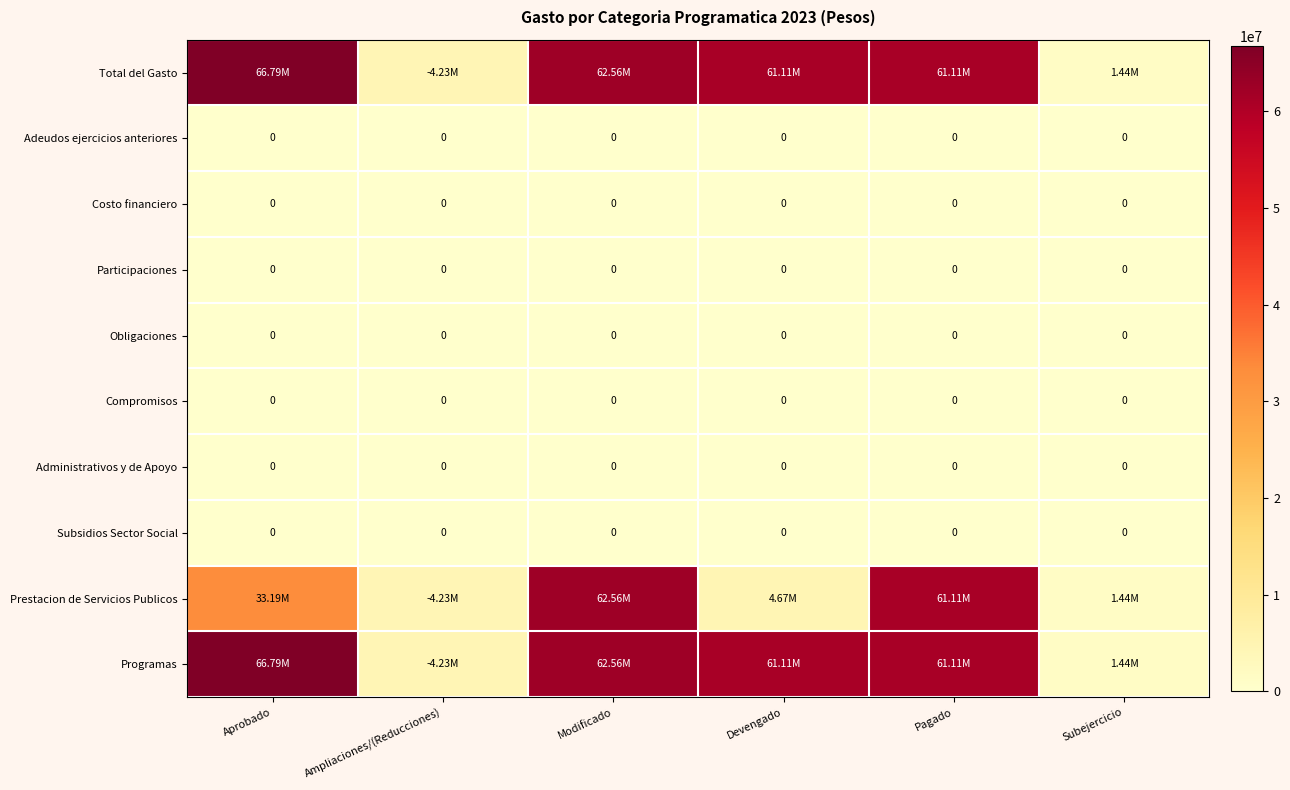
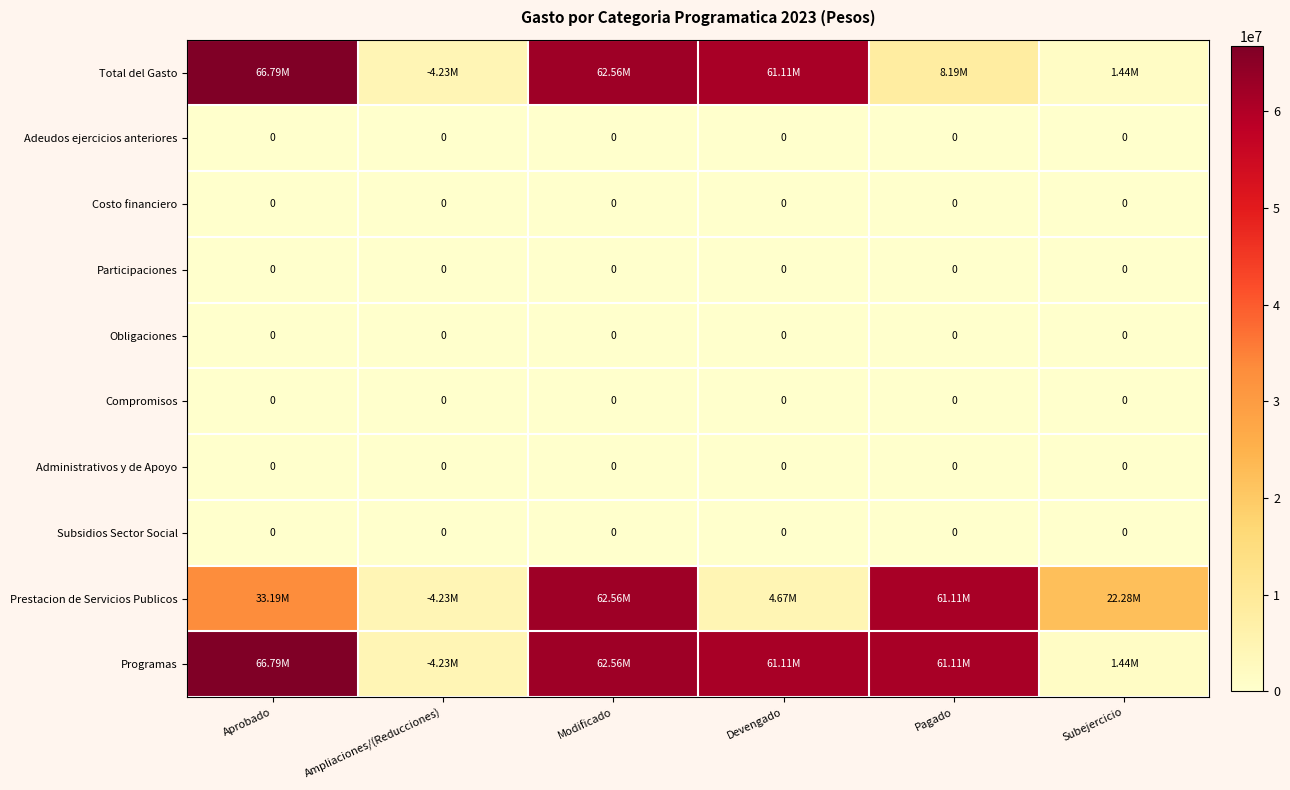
  {
    "Total del Gasto": {
      "Aprobado": "66.79M",
      "Ampliaciones/(Reducciones)": "-4.23M",
      "Modificado": "62.56M",
      "Devengado": "61.11M",
-     "Pagado": "61.11M",
+     "Pagado": "8.19M",
      "Subejercicio": "1.44M"
    },
    "Adeudos ejercicios anteriores": {
      "Aprobado": "0",
      "Ampliaciones/(Reducciones)": "0",
      "Modificado": "0",
      "Devengado": "0",
      "Pagado": "0",
      "Subejercicio": "0"
    },
    "Costo financiero": {
      "Aprobado": "0",
      "Ampliaciones/(Reducciones)": "0",
      "Modificado": "0",
      "Devengado": "0",
      "Pagado": "0",
      "Subejercicio": "0"
    },
    "Participaciones": {
      "Aprobado": "0",
      "Ampliaciones/(Reducciones)": "0",
      "Modificado": "0",
      "Devengado": "0",
      "Pagado": "0",
      "Subejercicio": "0"
    },
    "Obligaciones": {
      "Aprobado": "0",
      "Ampliaciones/(Reducciones)": "0",
      "Modificado": "0",
      "Devengado": "0",
      "Pagado": "0",
      "Subejercicio": "0"
    },
    "Compromisos": {
      "Aprobado": "0",
      "Ampliaciones/(Reducciones)": "0",
      "Modificado": "0",
      "Devengado": "0",
      "Pagado": "0",
      "Subejercicio": "0"
    },
    "Administrativos y de Apoyo": {
      "Aprobado": "0",
      "Ampliaciones/(Reducciones)": "0",
      "Modificado": "0",
      "Devengado": "0",
      "Pagado": "0",
      "Subejercicio": "0"
    },
    "Subsidios Sector Social": {
      "Aprobado": "0",
      "Ampliaciones/(Reducciones)": "0",
      "Modificado": "0",
      "Devengado": "0",
      "Pagado": "0",
      "Subejercicio": "0"
    },
    "Prestacion de Servicios Publicos": {
      "Aprobado": "33.19M",
      "Ampliaciones/(Reducciones)": "-4.23M",
      "Modificado": "62.56M",
      "Devengado": "4.67M",
      "Pagado": "61.11M",
-     "Subejercicio": "1.44M"
+     "Subejercicio": "22.28M"
    },
    "Programas": {
      "Aprobado": "66.79M",
      "Ampliaciones/(Reducciones)": "-4.23M",
      "Modificado": "62.56M",
      "Devengado": "61.11M",
      "Pagado": "61.11M",
      "Subejercicio": "1.44M"
    }
  }
